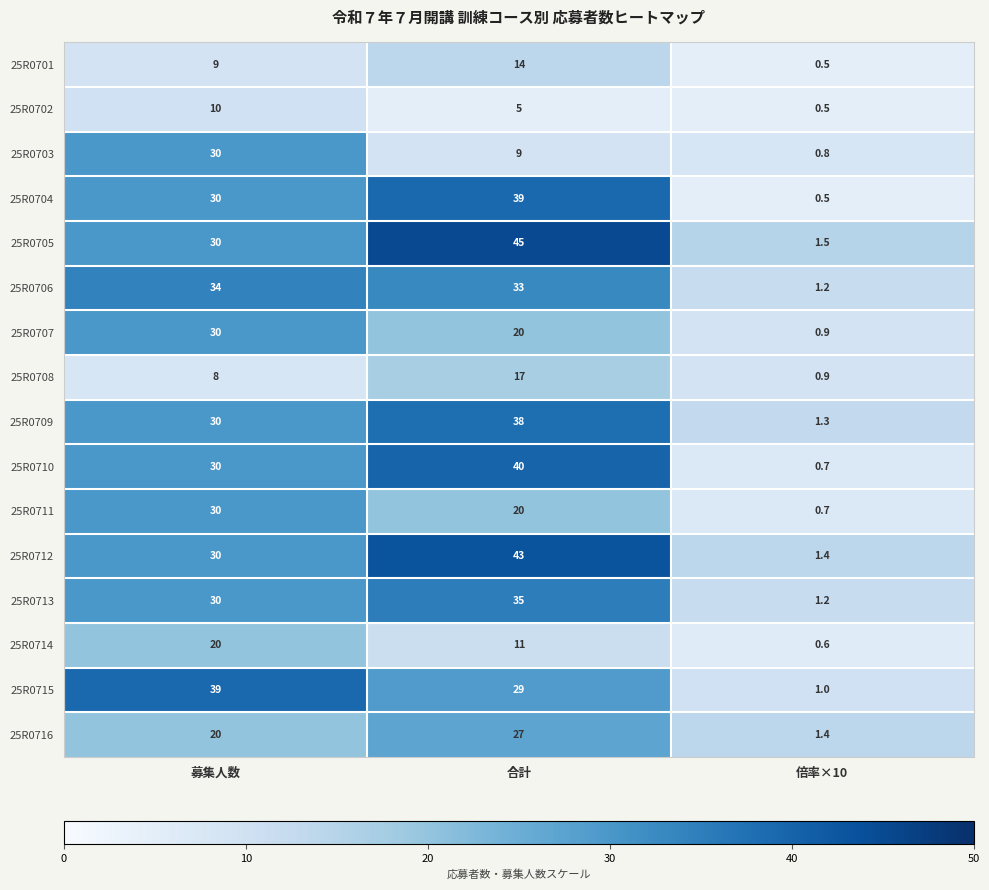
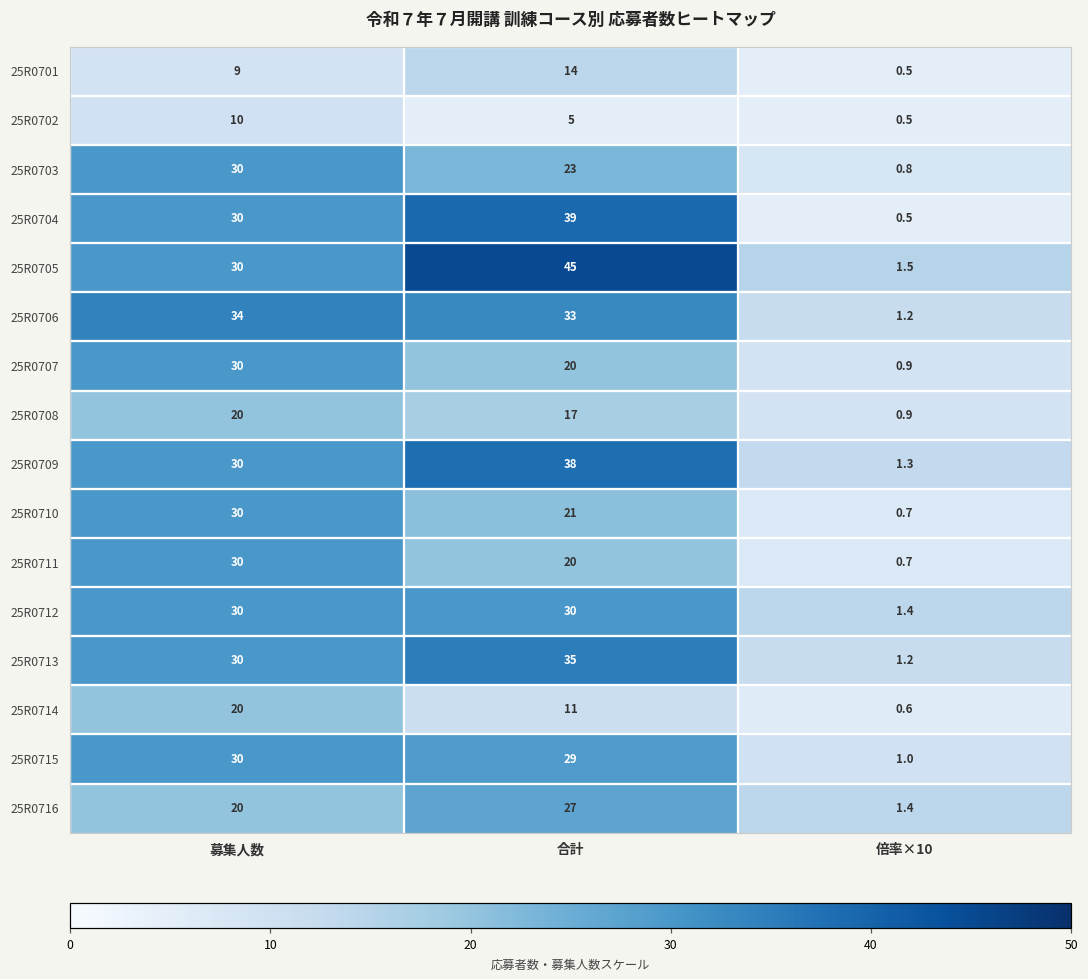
  {
    "25R0701": {
      "募集人数": 9,
      "合計": 14,
      "倍率×10": 0.5
    },
    "25R0702": {
      "募集人数": 10,
      "合計": 5,
      "倍率×10": 0.5
    },
    "25R0703": {
      "募集人数": 30,
-     "合計": 9,
+     "合計": 23,
      "倍率×10": 0.8
    },
    "25R0704": {
      "募集人数": 30,
      "合計": 39,
      "倍率×10": 0.5
    },
    "25R0705": {
      "募集人数": 30,
      "合計": 45,
      "倍率×10": 1.5
    },
    "25R0706": {
      "募集人数": 34,
      "合計": 33,
      "倍率×10": 1.2
    },
    "25R0707": {
      "募集人数": 30,
      "合計": 20,
      "倍率×10": 0.9
    },
    "25R0708": {
-     "募集人数": 8,
+     "募集人数": 20,
      "合計": 17,
      "倍率×10": 0.9
    },
    "25R0709": {
      "募集人数": 30,
      "合計": 38,
      "倍率×10": 1.3
    },
    "25R0710": {
      "募集人数": 30,
-     "合計": 40,
+     "合計": 21,
      "倍率×10": 0.7
    },
    "25R0711": {
      "募集人数": 30,
      "合計": 20,
      "倍率×10": 0.7
    },
    "25R0712": {
      "募集人数": 30,
-     "合計": 43,
+     "合計": 30,
      "倍率×10": 1.4
    },
    "25R0713": {
      "募集人数": 30,
      "合計": 35,
      "倍率×10": 1.2
    },
    "25R0714": {
      "募集人数": 20,
      "合計": 11,
      "倍率×10": 0.6
    },
    "25R0715": {
-     "募集人数": 39,
+     "募集人数": 30,
      "合計": 29,
      "倍率×10": 1.0
    },
    "25R0716": {
      "募集人数": 20,
      "合計": 27,
      "倍率×10": 1.4
    }
  }
